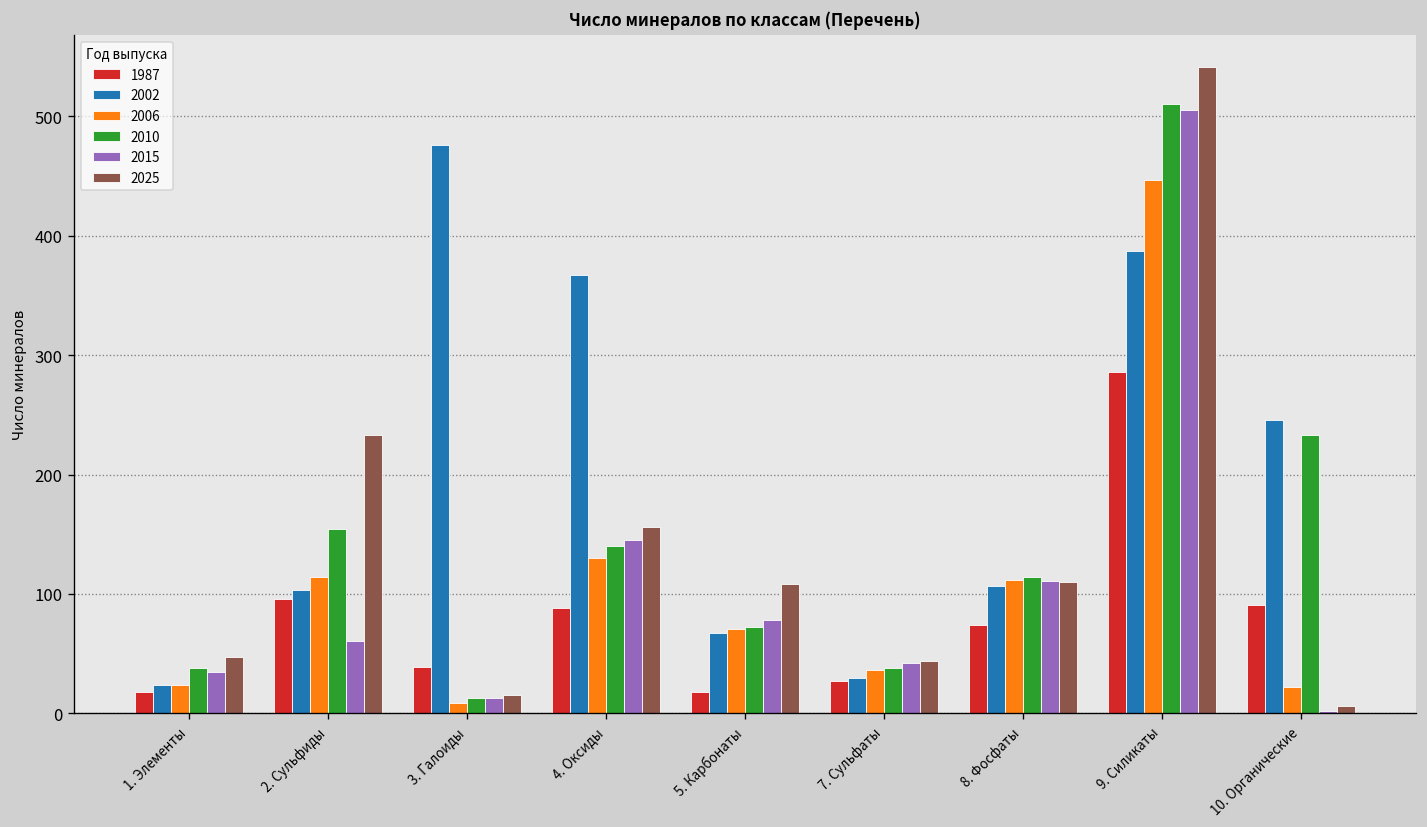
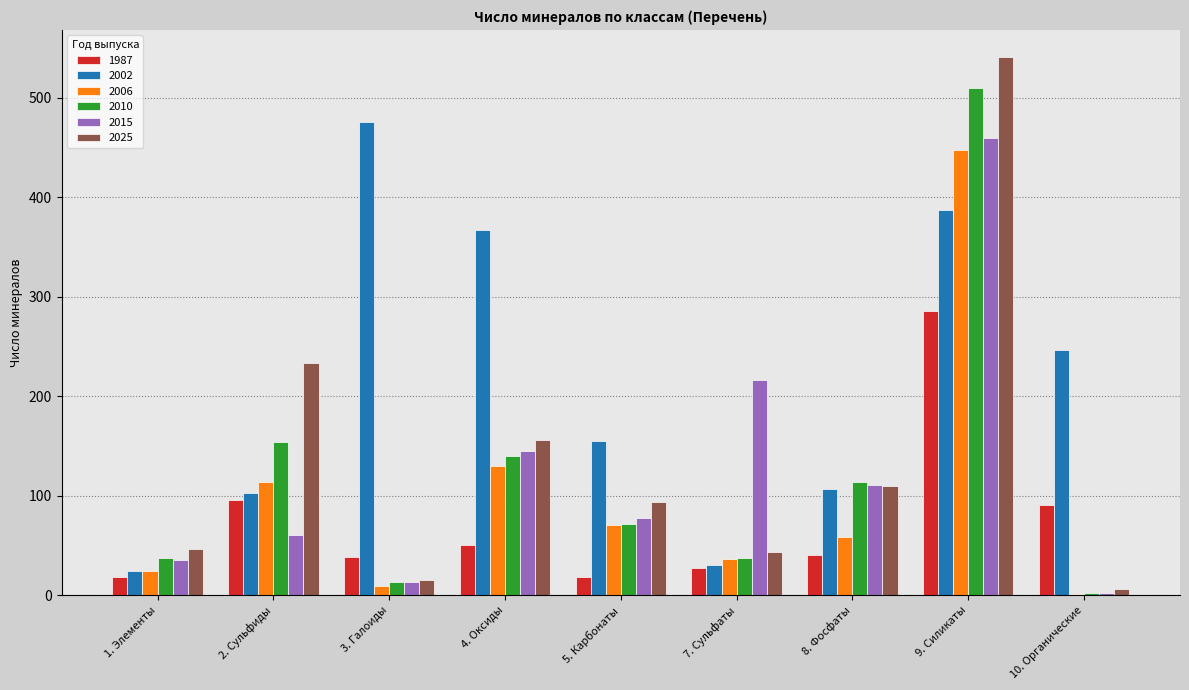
  {
    "1987": {
      "1. Элементы": 20,
      "2. Сульфиды": 100,
      "3. Галоиды": 40,
-     "4. Оксиды": 90,
+     "4. Оксиды": 50,
      "5. Карбонаты": 20,
      "7. Сульфаты": 30,
-     "8. Фосфаты": 70,
+     "8. Фосфаты": 40,
      "9. Силикаты": 290,
      "10. Органические": 90
    },
    "2002": {
      "1. Элементы": 20,
      "2. Сульфиды": 100,
      "3. Галоиды": 480,
      "4. Оксиды": 370,
-     "5. Карбонаты": 70,
+     "5. Карбонаты": 160,
      "7. Сульфаты": 30,
      "8. Фосфаты": 110,
      "9. Силикаты": 390,
      "10. Органические": 250
    },
    "2006": {
      "1. Элементы": 20,
      "2. Сульфиды": 110,
      "3. Галоиды": 10,
      "4. Оксиды": 130,
      "5. Карбонаты": 70,
      "7. Сульфаты": 40,
-     "8. Фосфаты": 110,
+     "8. Фосфаты": 60,
      "9. Силикаты": 450,
-     "10. Органические": 20
+     "10. Органические": 0
    },
    "2010": {
      "1. Элементы": 40,
      "2. Сульфиды": 150,
      "3. Галоиды": 10,
      "4. Оксиды": 140,
      "5. Карбонаты": 70,
      "7. Сульфаты": 40,
      "8. Фосфаты": 110,
      "9. Силикаты": 510,
-     "10. Органические": 230
+     "10. Органические": 0
    },
    "2015": {
      "1. Элементы": 40,
      "2. Сульфиды": 60,
      "3. Галоиды": 10,
      "4. Оксиды": 150,
      "5. Карбонаты": 80,
-     "7. Сульфаты": 40,
+     "7. Сульфаты": 220,
      "8. Фосфаты": 110,
-     "9. Силикаты": 510
+     "9. Силикаты": 460
    },
    "2025": {
      "1. Элементы": 50,
      "2. Сульфиды": 230,
      "3. Галоиды": 20,
      "4. Оксиды": 160,
-     "5. Карбонаты": 110,
+     "5. Карбонаты": 90,
      "7. Сульфаты": 40,
      "8. Фосфаты": 110,
      "9. Силикаты": 540,
      "10. Органические": 10
    }
  }
